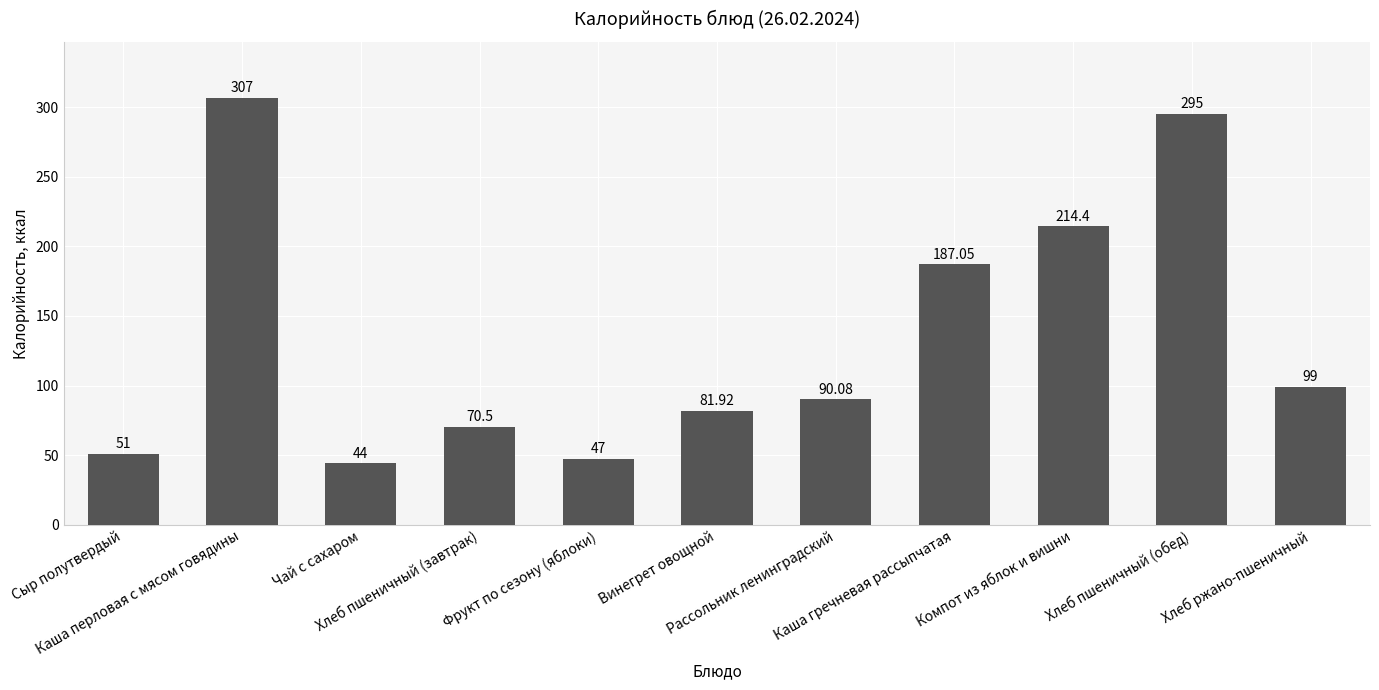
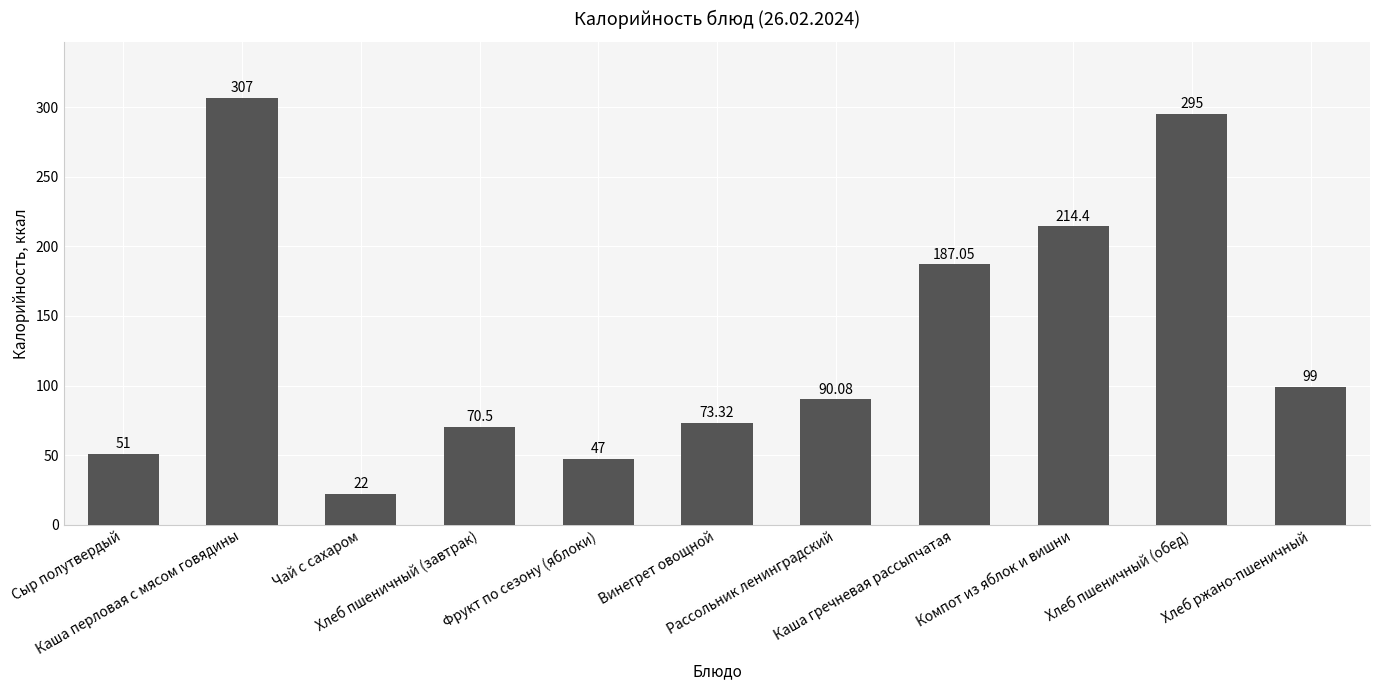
  {
    "Сыр полутвердый": 51,
    "Каша перловая с мясом говядины": 307,
-   "Чай с сахаром": 44,
+   "Чай с сахаром": 22,
    "Хлеб пшеничный (завтрак)": 70.5,
    "Фрукт по сезону (яблоки)": 47,
-   "Винегрет овощной": 81.92,
+   "Винегрет овощной": 73.32,
    "Рассольник ленинградский": 90.08,
    "Каша гречневая рассыпчатая": 187.05,
    "Компот из яблок и вишни": 214.4,
    "Хлеб пшеничный (обед)": 295,
    "Хлеб ржано-пшеничный": 99
  }
